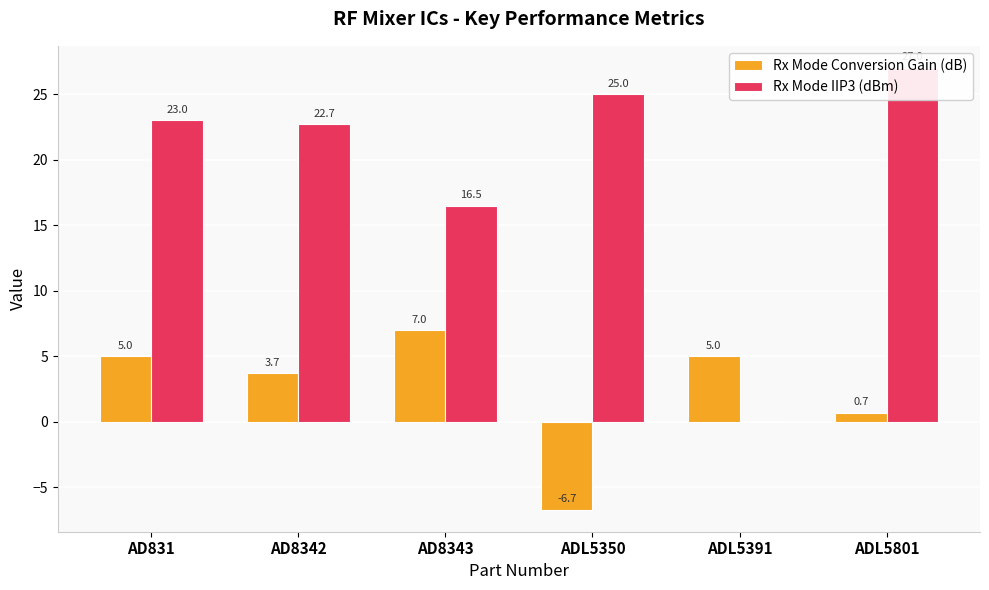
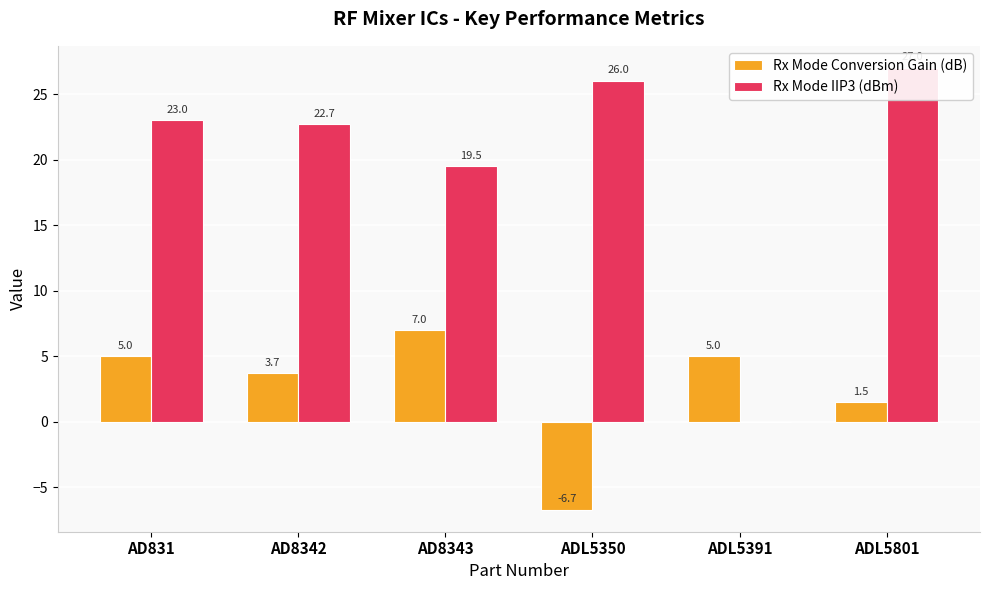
  {
    "Rx Mode Conversion Gain (dB)": {
      "AD831": 5.0,
      "AD8342": 3.7,
      "AD8343": 7.0,
      "ADL5350": -6.7,
      "ADL5391": 5.0,
-     "ADL5801": 0.7
+     "ADL5801": 1.5
    },
    "Rx Mode IIP3 (dBm)": {
      "AD831": 23.0,
      "AD8342": 22.7,
-     "AD8343": 16.5,
-     "ADL5350": 25.0
+     "AD8343": 19.5,
+     "ADL5350": 26.0
    }
  }
